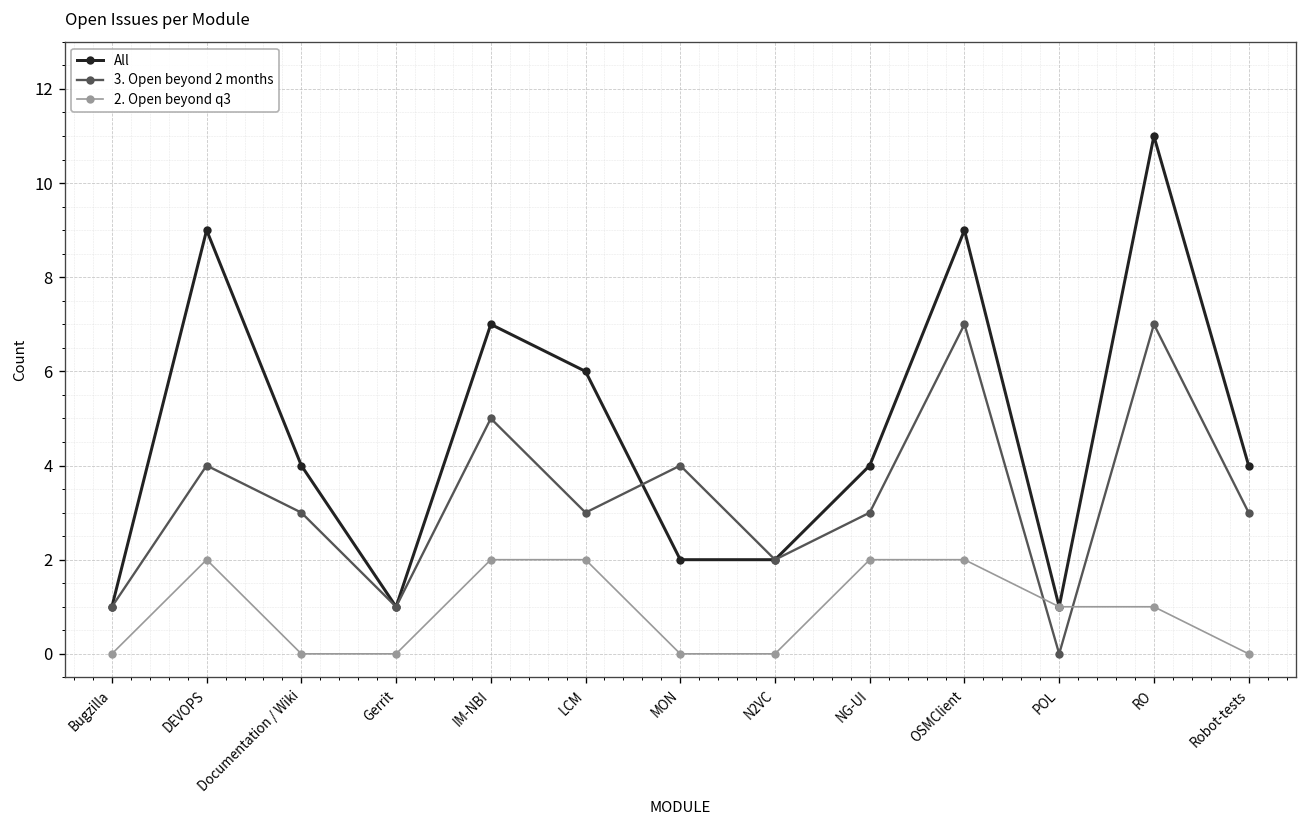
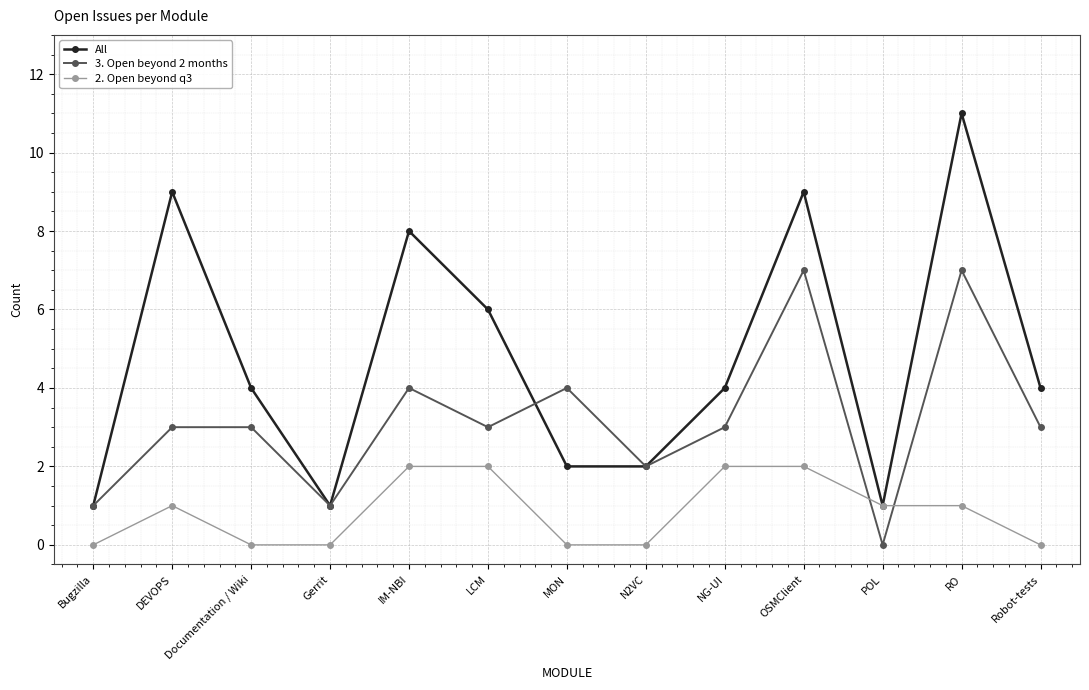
  {
    "All": {
      "DEVOPS": 9,
      "Documentation / Wiki": 4,
-     "IM-NBI": 7,
+     "IM-NBI": 8,
      "LCM": 6,
      "MON": 2,
      "NG-UI": 4,
      "OSMClient": 9,
      "RO": 11,
      "Robot-tests": 4
    },
    "3. Open beyond 2 months": {
-     "DEVOPS": 4,
+     "DEVOPS": 3,
      "Documentation / Wiki": 3,
-     "IM-NBI": 5,
+     "IM-NBI": 4,
      "LCM": 3,
      "MON": 4,
      "NG-UI": 3,
      "OSMClient": 7,
      "POL": 0,
      "RO": 7,
      "Robot-tests": 3
    },
    "2. Open beyond q3": {
      "Bugzilla": 0,
-     "DEVOPS": 2,
+     "DEVOPS": 1,
      "Documentation / Wiki": 0,
      "Gerrit": 0,
      "IM-NBI": 2,
      "LCM": 2,
      "MON": 0,
      "N2VC": 0,
      "NG-UI": 2,
      "OSMClient": 2,
      "RO": 1,
      "Robot-tests": 0
    }
  }
